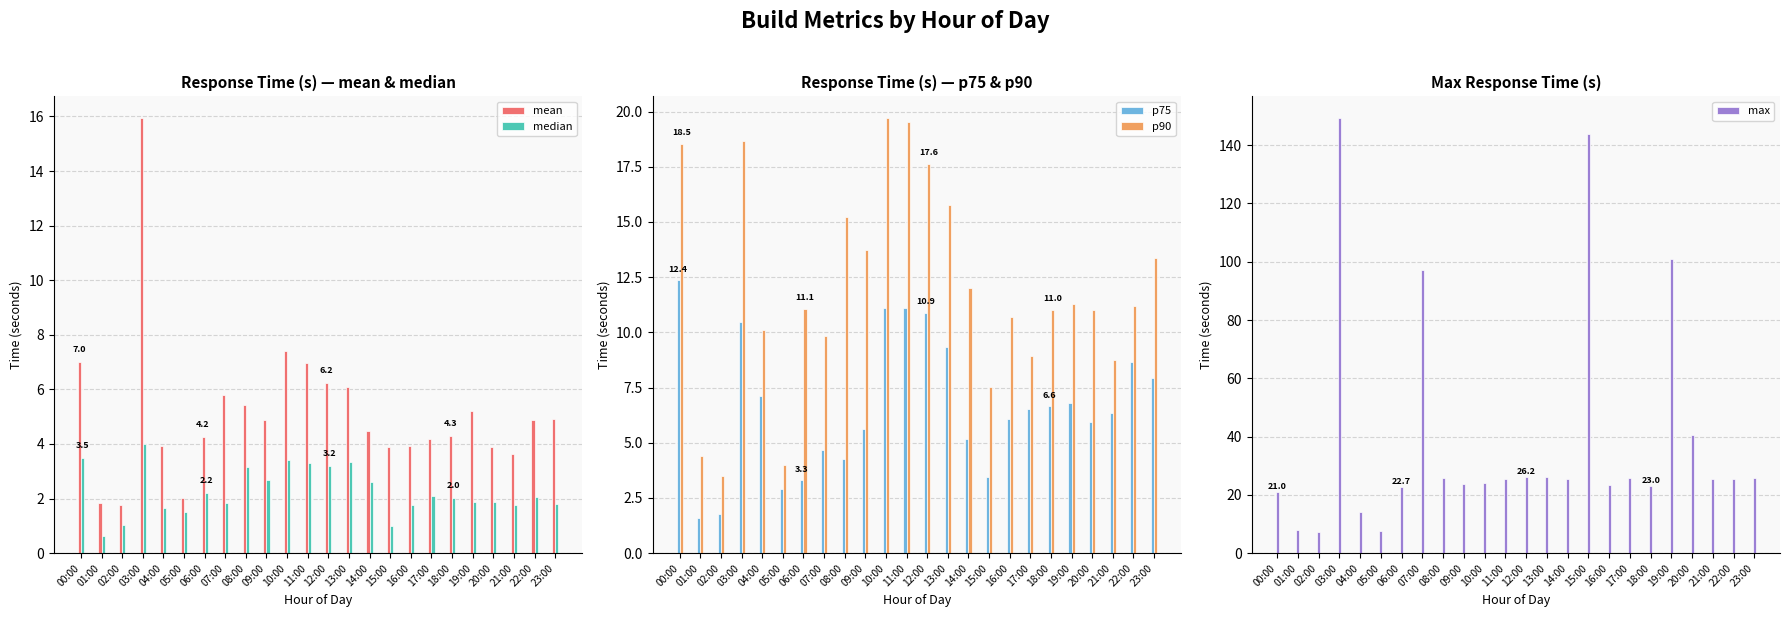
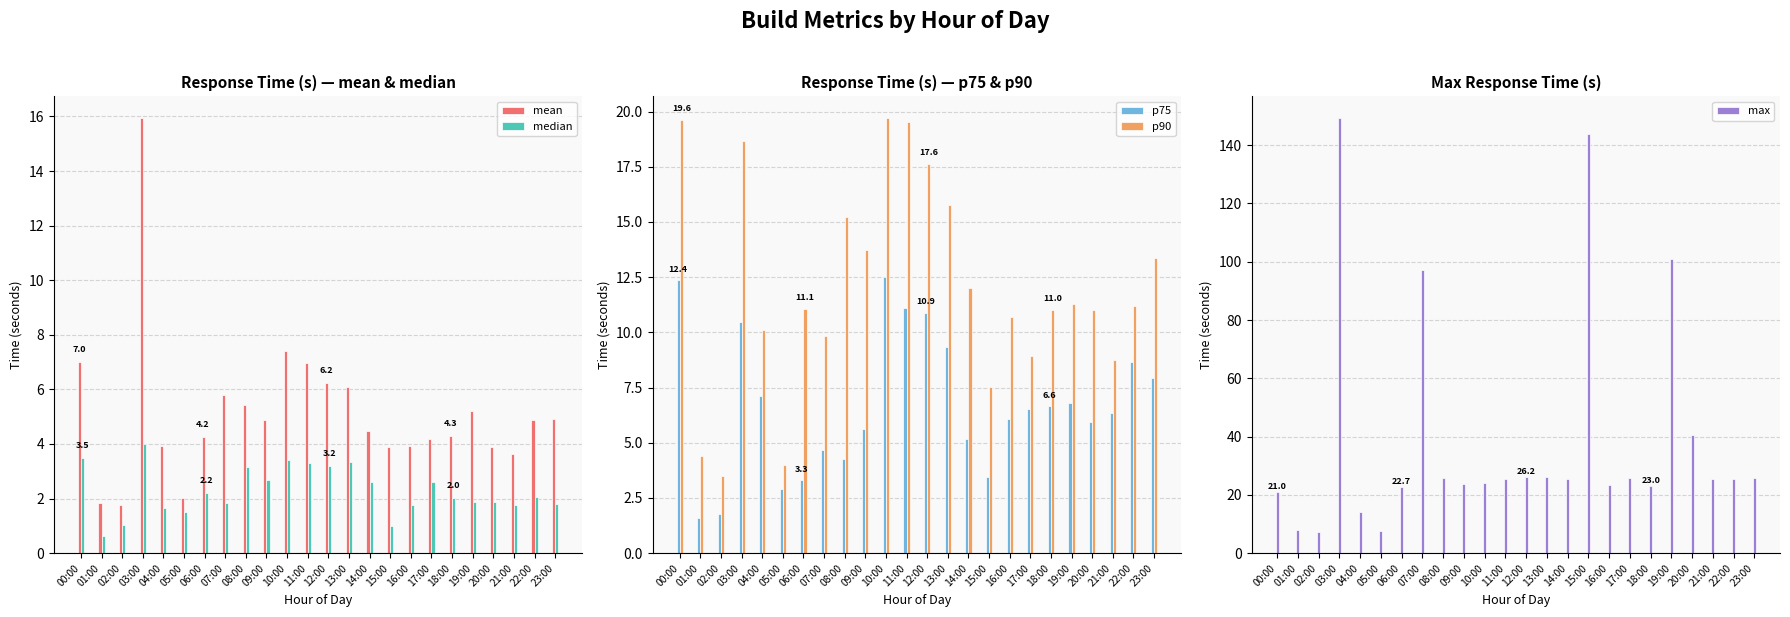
  {
    "Response Time (s) — mean & median": {
      "mean": {
        "00:00": 7.0,
        "06:00": 4.2,
        "12:00": 6.2,
        "18:00": 4.3
      },
      "median": {
        "01:00": 0.6,
        "02:00": 1.0,
        "03:00": 4.0,
        "04:00": 1.6,
        "05:00": 1.5,
        "07:00": 1.8,
        "08:00": 3.1,
        "09:00": 2.7,
        "10:00": 3.4,
        "11:00": 3.3,
        "13:00": 3.3,
        "14:00": 2.6,
        "15:00": 1.0,
        "16:00": 1.8,
-       "17:00": 2.1,
+       "17:00": 2.6,
        "19:00": 1.9,
        "20:00": 1.9,
        "21:00": 1.8,
        "22:00": 2.0,
        "23:00": 1.8
      }
    },
    "Response Time (s) — p75 & p90": {
      "p75": {
        "01:00": 1.6,
        "02:00": 1.8,
        "03:00": 10.5,
        "04:00": 7.1,
        "05:00": 2.9,
        "07:00": 4.7,
        "08:00": 4.2,
        "09:00": 5.6,
-       "10:00": 11.1,
+       "10:00": 12.5,
        "11:00": 11.1,
        "13:00": 9.4,
        "14:00": 5.2,
        "15:00": 3.5,
        "16:00": 6.1,
        "17:00": 6.5,
        "19:00": 6.8,
        "20:00": 5.9,
        "21:00": 6.3,
        "22:00": 8.7,
        "23:00": 7.9
      },
      "p90": {
-       "00:00": 18.5,
+       "00:00": 19.6,
        "06:00": 11.1,
        "12:00": 17.6,
        "18:00": 11.0
      }
    },
    "Max Response Time (s)": {
      "00:00": 21.0,
      "06:00": 22.7,
      "12:00": 26.2,
      "18:00": 23.0
    }
  }
